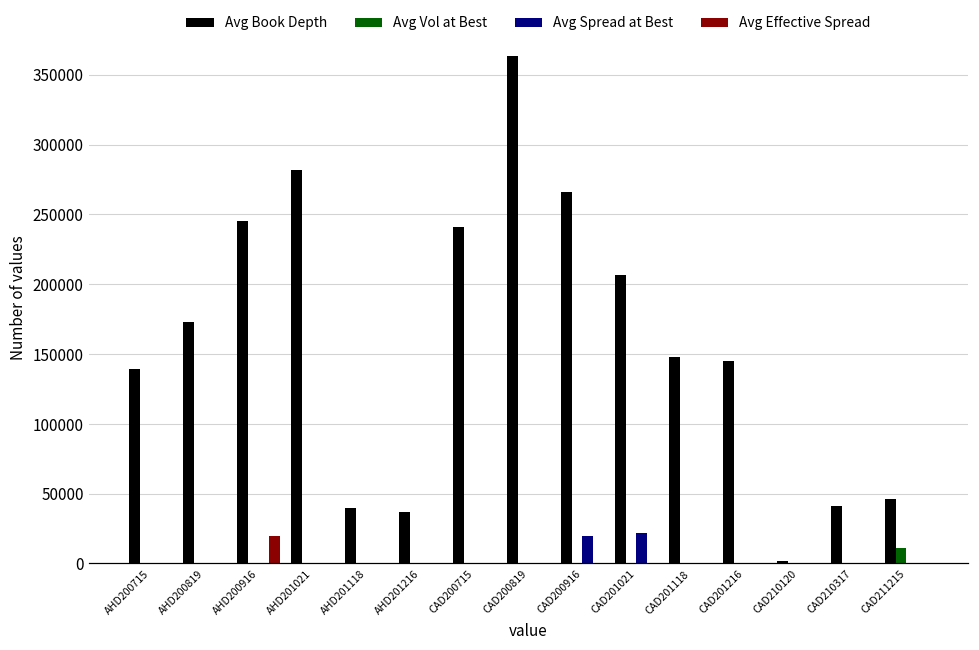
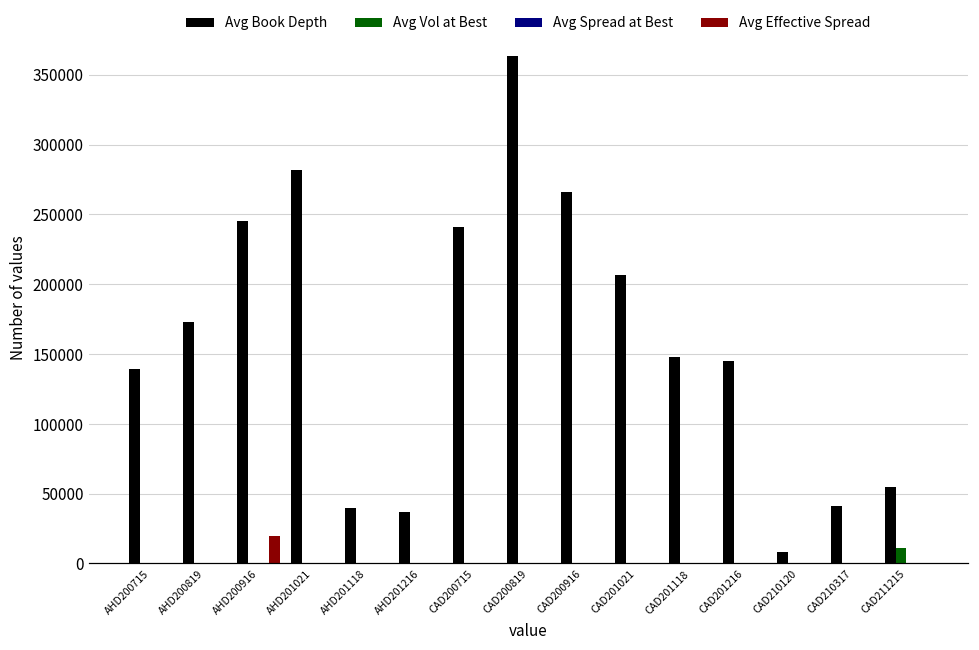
  {
    "Avg Book Depth": {
      "AHD200715": 139000,
      "AHD200819": 173000,
      "AHD200916": 245000,
      "AHD201021": 282000,
      "AHD201118": 40000,
      "AHD201216": 37000,
      "CAD200715": 241000,
      "CAD200819": 363000,
      "CAD200916": 266000,
      "CAD201021": 207000,
      "CAD201118": 148000,
      "CAD201216": 145000,
-     "CAD210120": 2000,
+     "CAD210120": 8000,
      "CAD210317": 41000,
-     "CAD211215": 46000
+     "CAD211215": 55000
    },
    "Avg Vol at Best": {
      "CAD211215": 11000
    },
    "Avg Spread at Best": {
-     "CAD200916": 20000,
-     "CAD201021": 22000
+     "CAD200916": 0,
+     "CAD201021": 0
    },
    "Avg Effective Spread": {
      "AHD200916": 20000,
      "CAD210120": 0,
      "CAD210317": 0,
      "CAD211215": 0
    }
  }
